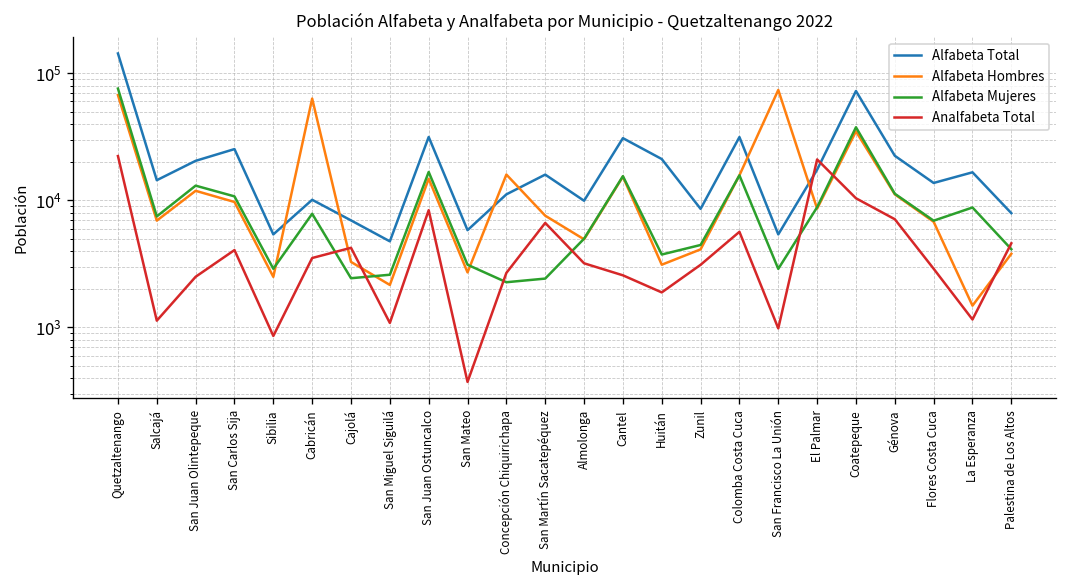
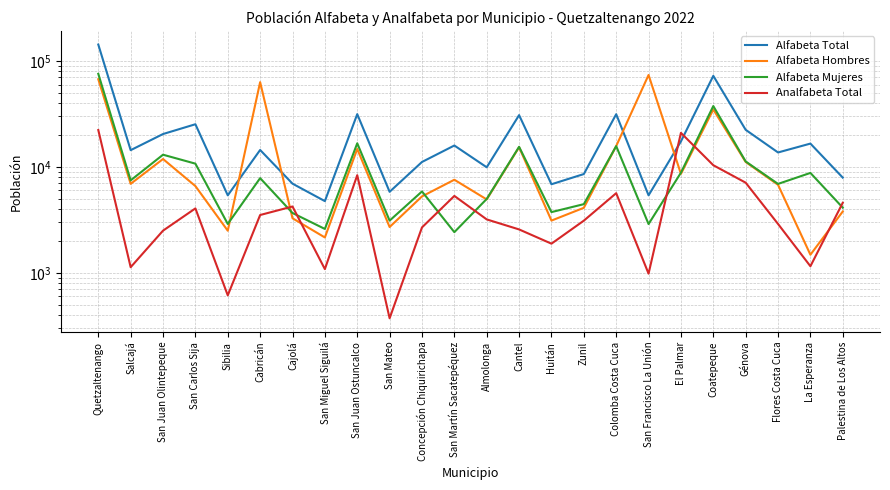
  {
    "Alfabeta Total": {
      "Quetzaltenango": 140000,
      "Salcajá": 14000,
      "San Juan Olintepeque": 20000,
      "San Carlos Sija": 25000,
      "Sibilia": 5000,
-     "Cabricán": 10000,
+     "Cabricán": 14000,
      "Cajolá": 7000,
      "San Miguel Siguilá": 5000,
      "San Juan Ostuncalco": 32000,
      "San Mateo": 6000,
      "Concepción Chiquirichapa": 11000,
      "San Martín Sacatepéquez": 16000,
      "Almolonga": 10000,
      "Cantel": 31000,
-     "Huitán": 21000,
+     "Huitán": 7000,
      "Zunil": 9000,
      "Colomba Costa Cuca": 31000,
      "San Francisco La Unión": 5000,
      "El Palmar": 17000,
      "Coatepeque": 70000,
      "Génova": 22000,
      "Flores Costa Cuca": 14000,
      "La Esperanza": 17000,
      "Palestina de Los Altos": 8000
    },
    "Alfabeta Hombres": {
      "Quetzaltenango": 70000,
      "Salcajá": 7000,
      "San Juan Olintepeque": 12000,
-     "San Carlos Sija": 10000,
+     "San Carlos Sija": 7000,
      "Sibilia": 2500,
      "Cabricán": 60000,
      "Cajolá": 3300,
      "San Miguel Siguilá": 2200,
      "San Juan Ostuncalco": 15000,
      "San Mateo": 2700,
-     "Concepción Chiquirichapa": 16000,
+     "Concepción Chiquirichapa": 5000,
      "San Martín Sacatepéquez": 8000,
      "Huitán": 3100,
      "Zunil": 4100,
      "San Francisco La Unión": 70000,
      "Coatepeque": 35000,
      "La Esperanza": 1500,
      "Palestina de Los Altos": 3800
    },
    "Alfabeta Mujeres": {
      "Quetzaltenango": 80000,
      "Salcajá": 7000,
      "San Juan Olintepeque": 13000,
      "San Carlos Sija": 11000,
      "Sibilia": 2900,
      "Cabricán": 8000,
-     "Cajolá": 2400,
+     "Cajolá": 3700,
      "San Miguel Siguilá": 2600,
      "San Juan Ostuncalco": 17000,
      "San Mateo": 3100,
-     "Concepción Chiquirichapa": 2300,
+     "Concepción Chiquirichapa": 6000,
      "San Martín Sacatepéquez": 2400,
      "Huitán": 3800,
      "Zunil": 4500,
      "San Francisco La Unión": 2900,
      "Coatepeque": 38000,
      "La Esperanza": 9000,
      "Palestina de Los Altos": 4100
    },
    "Analfabeta Total": {
      "Quetzaltenango": 22000,
      "Salcajá": 1100,
      "San Juan Olintepeque": 2500,
      "San Carlos Sija": 4100,
-     "Sibilia": 900,
+     "Sibilia": 600,
      "Cabricán": 3500,
      "Cajolá": 4200,
      "San Miguel Siguilá": 1100,
      "San Juan Ostuncalco": 8000,
      "San Mateo": 370,
      "Concepción Chiquirichapa": 2700,
-     "San Martín Sacatepéquez": 7000,
+     "San Martín Sacatepéquez": 5000,
      "Almolonga": 3200,
      "Cantel": 2600,
      "Huitán": 1900,
      "Zunil": 3100,
      "Colomba Costa Cuca": 6000,
      "San Francisco La Unión": 1000,
      "El Palmar": 21000,
      "Coatepeque": 10000,
      "Génova": 7000,
      "Flores Costa Cuca": 2900,
      "La Esperanza": 1200,
      "Palestina de Los Altos": 4600
    }
  }
